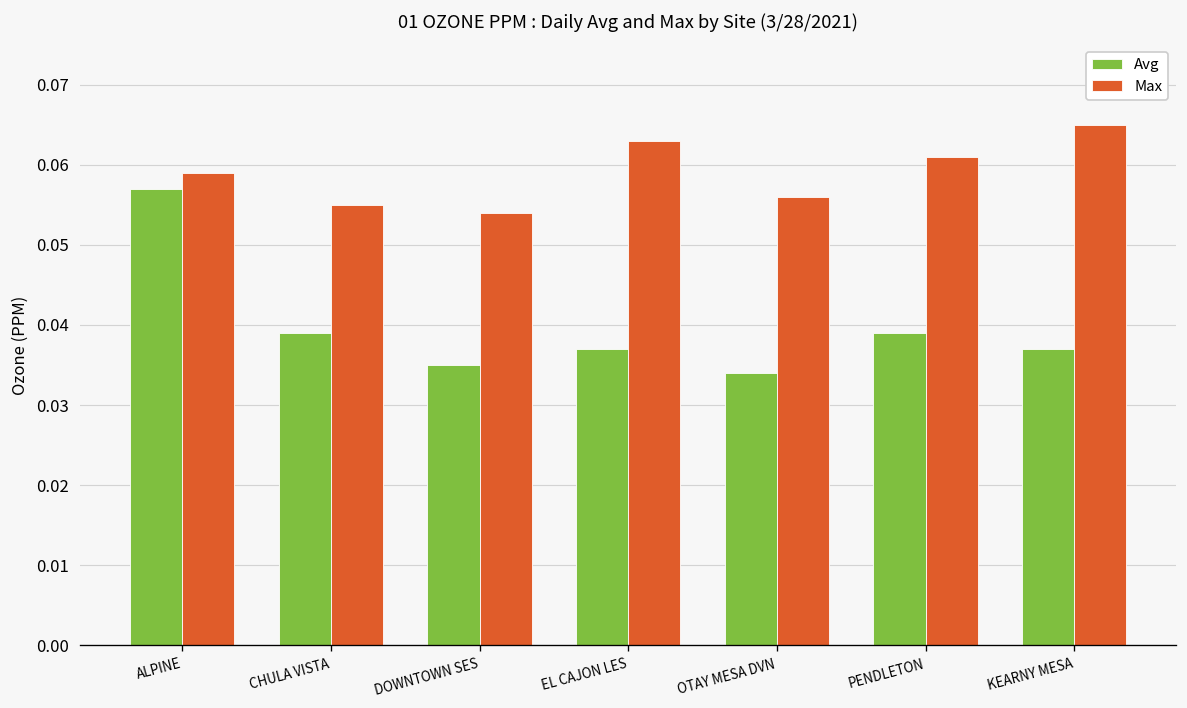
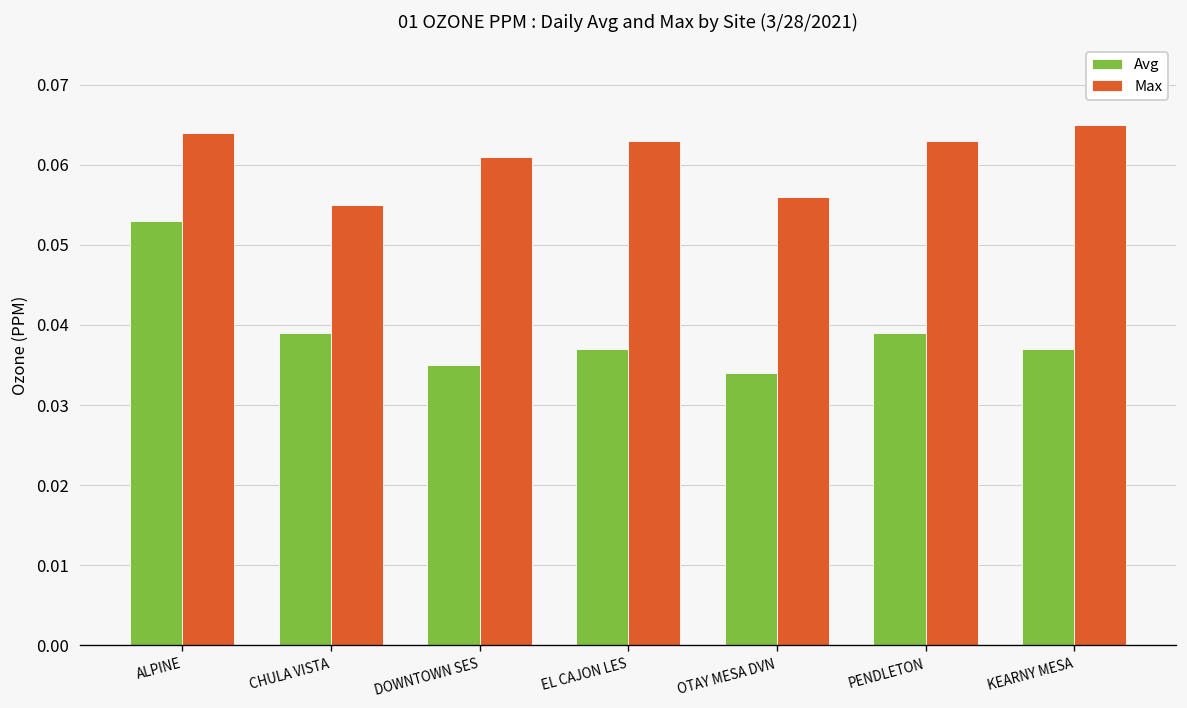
  {
    "Avg": {
-     "ALPINE": 0.057,
+     "ALPINE": 0.053,
      "CHULA VISTA": 0.039,
      "DOWNTOWN SES": 0.035,
      "EL CAJON LES": 0.037,
      "OTAY MESA DVN": 0.034,
      "PENDLETON": 0.039,
      "KEARNY MESA": 0.037
    },
    "Max": {
-     "ALPINE": 0.059,
+     "ALPINE": 0.064,
      "CHULA VISTA": 0.055,
-     "DOWNTOWN SES": 0.054,
+     "DOWNTOWN SES": 0.061,
      "EL CAJON LES": 0.063,
      "OTAY MESA DVN": 0.056,
-     "PENDLETON": 0.061,
+     "PENDLETON": 0.063,
      "KEARNY MESA": 0.065
    }
  }
